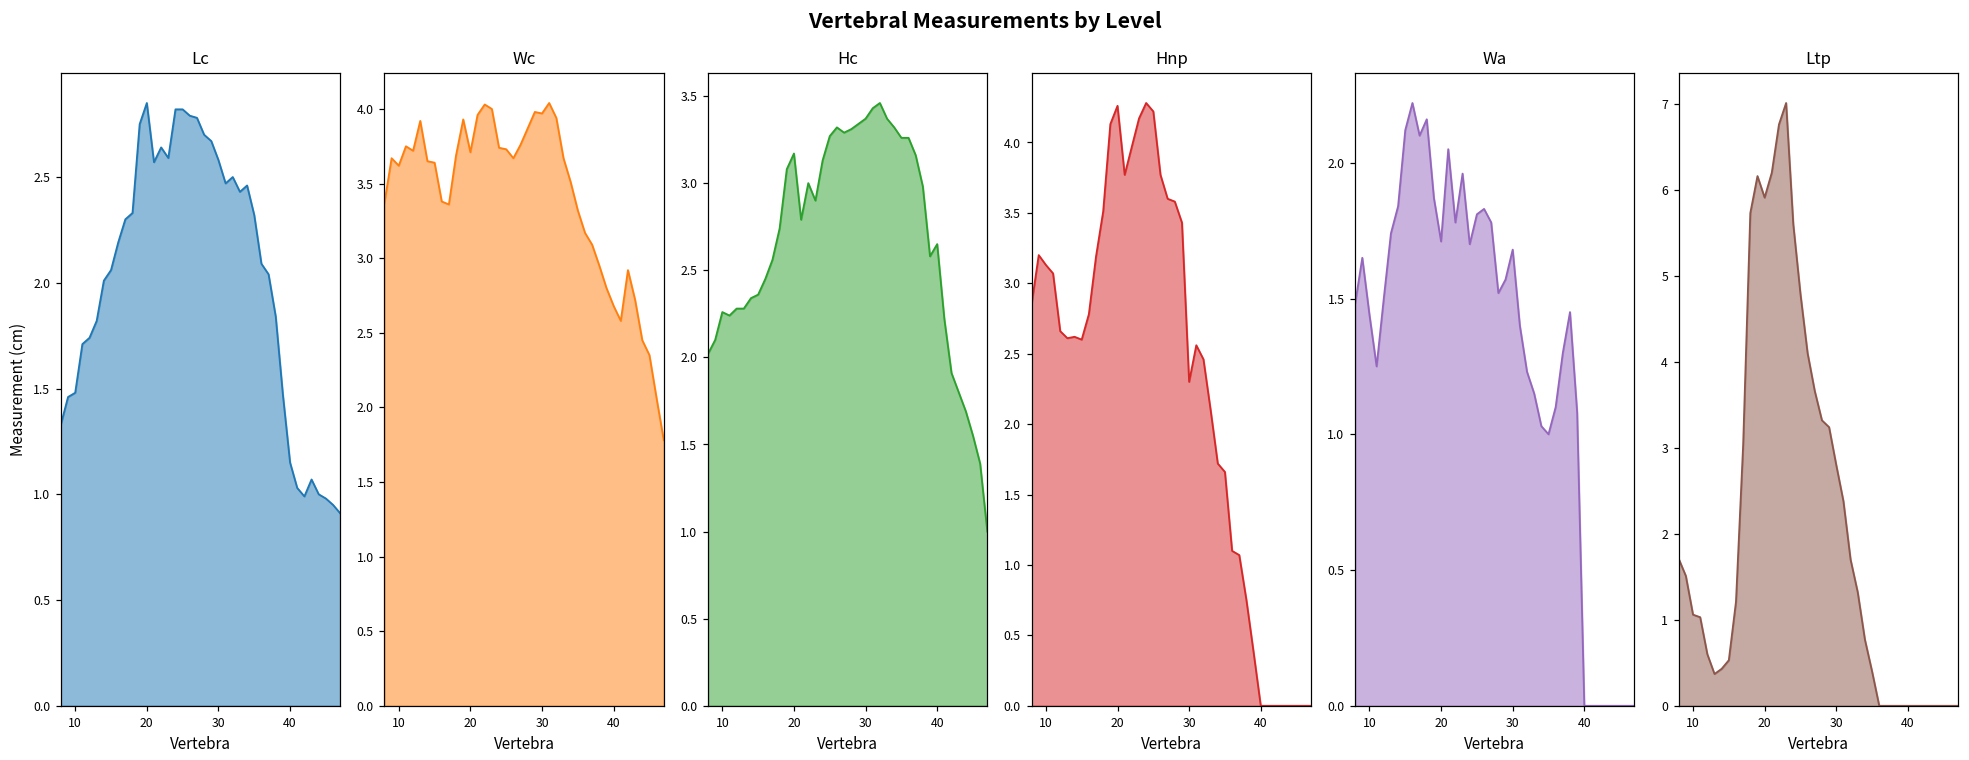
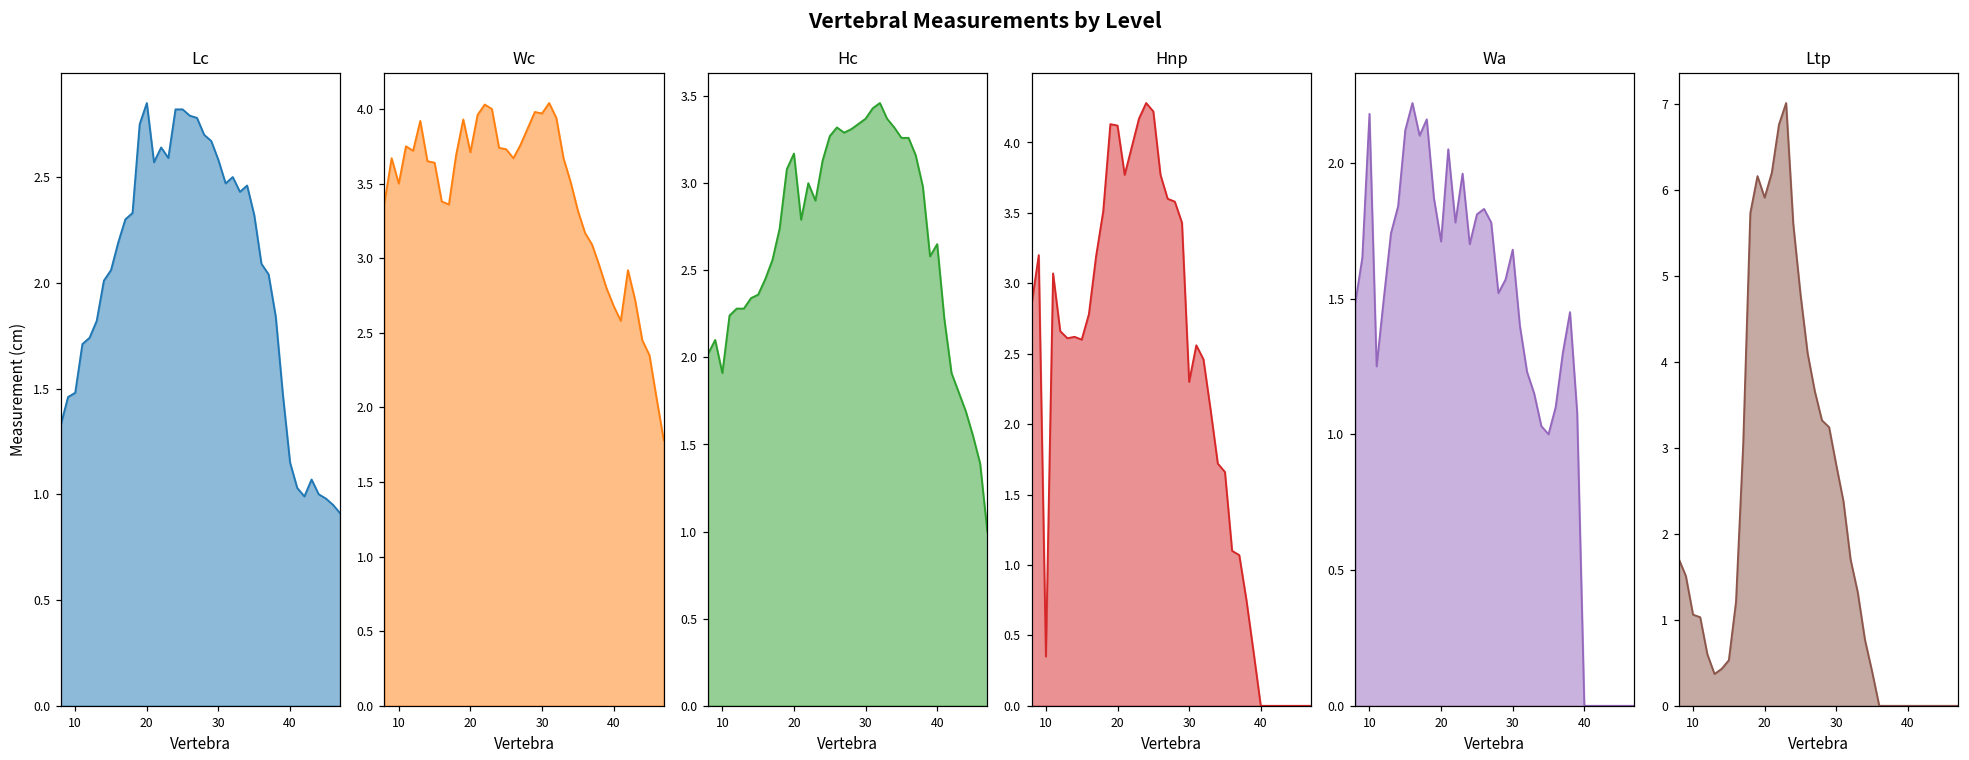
  {
    "Lc": {
      "10": 1.48,
      "20": 2.85,
      "30": 2.58,
      "40": 1.15
    },
    "Wc": {
-     "10": 3.62,
+     "10": 3.50,
      "20": 3.71,
      "30": 3.97,
      "40": 2.68
    },
    "Hc": {
-     "10": 2.26,
+     "10": 1.91,
      "20": 3.17,
      "30": 3.37,
      "40": 2.65
    },
    "Hnp": {
-     "10": 3.13,
-     "20": 4.26,
+     "10": 0.35,
+     "20": 4.12,
      "30": 2.30,
      "40": 0.00
    },
    "Wa": {
-     "10": 1.44,
+     "10": 2.18,
      "20": 1.71,
      "30": 1.68,
      "40": 0.00
    },
    "Ltp": {
      "10": 1.1,
      "20": 5.9,
      "30": 2.8,
      "40": 0.0
    }
  }
